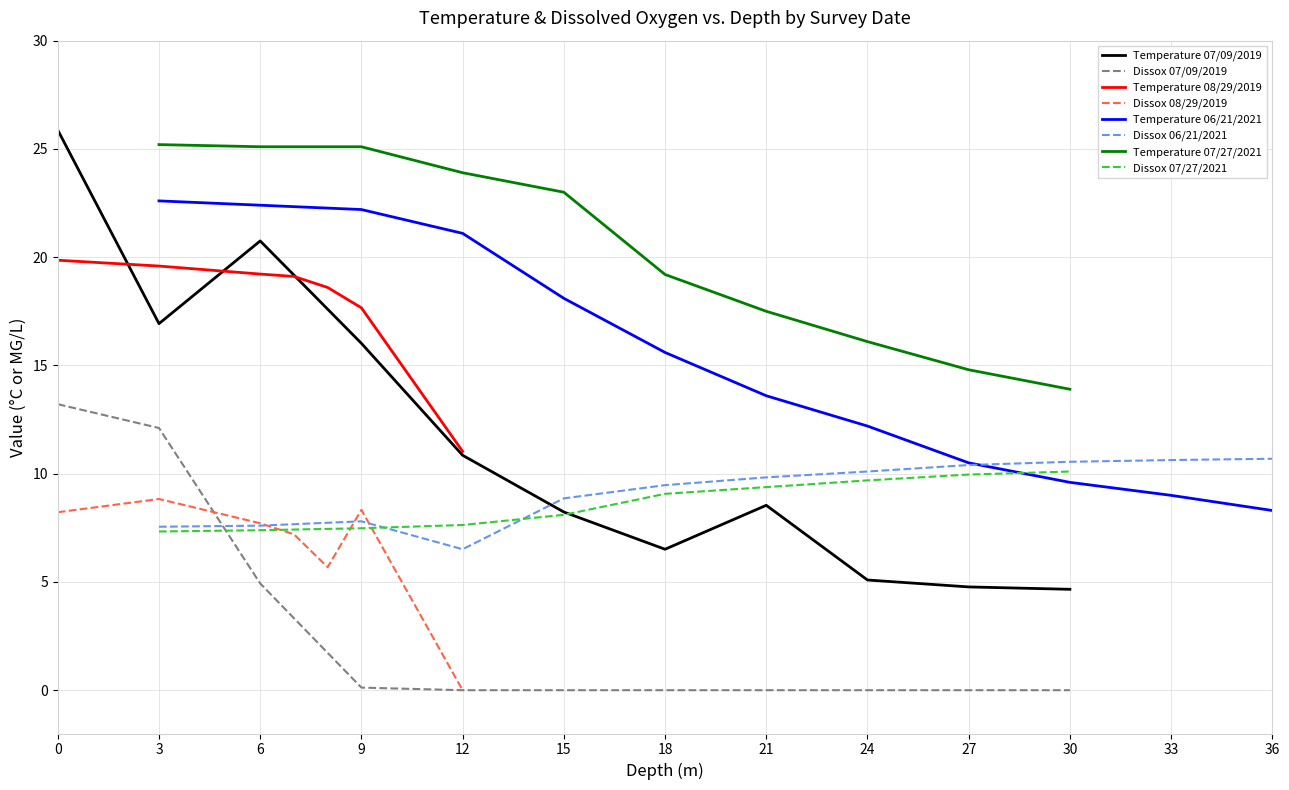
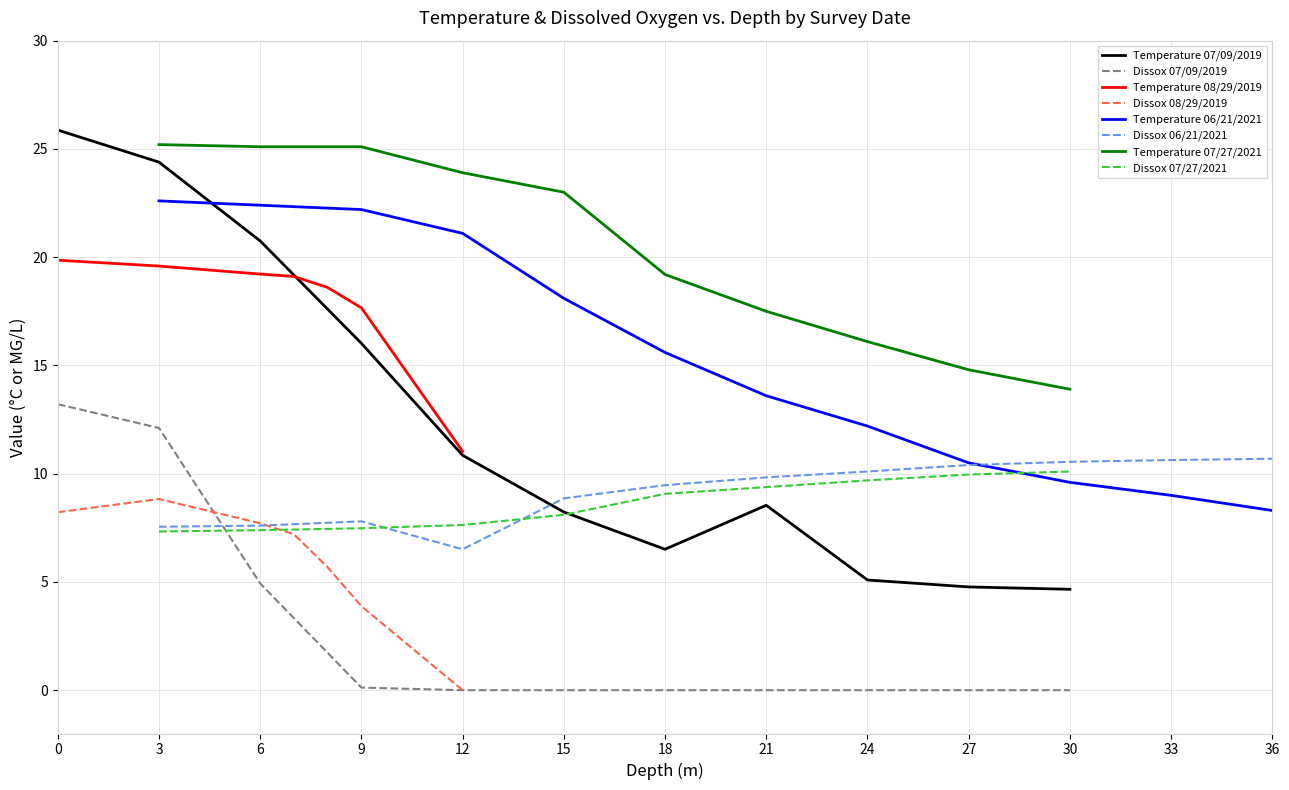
  {
    "Temperature 07/09/2019": {
      "0": 25.9,
-     "3": 16.9,
+     "3": 24.4,
      "6": 20.8,
      "9": 16.0,
      "12": 10.9,
      "15": 8.2,
      "18": 6.5,
      "21": 8.5,
      "24": 5.1,
      "27": 4.8,
      "30": 4.7
    },
    "Dissox 07/09/2019": {
      "0": 13.2,
      "3": 12.1,
      "6": 4.9,
      "9": 0.1,
      "15": 0.0,
      "18": 0.0,
      "21": 0.0,
      "24": 0.0,
      "27": 0.0,
      "30": 0.0
    },
    "Temperature 08/29/2019": {
      "0": 19.9,
      "3": 19.6,
      "6": 19.2,
      "9": 17.7,
      "12": 11.0
    },
    "Dissox 08/29/2019": {
      "0": 8.2,
      "3": 8.8,
-     "9": 8.3
+     "9": 3.9
    },
    "Temperature 06/21/2021": {
      "3": 22.6,
      "6": 22.4,
      "9": 22.2,
      "12": 21.1,
      "15": 18.1,
      "18": 15.6,
      "21": 13.6,
      "24": 12.2,
      "30": 9.6,
      "33": 9.0,
      "36": 8.3
    },
    "Dissox 06/21/2021": {
      "3": 7.6,
      "9": 7.8,
      "12": 6.5,
      "15": 8.9,
      "18": 9.5,
      "21": 9.8,
      "24": 10.1,
      "30": 10.6,
      "33": 10.6,
      "36": 10.7
    },
    "Temperature 07/27/2021": {
      "3": 25.2,
      "6": 25.1,
      "9": 25.1,
      "12": 23.9,
      "15": 23.0,
      "18": 19.2,
      "21": 17.5,
      "24": 16.1,
      "27": 14.8,
      "30": 13.9
    },
    "Dissox 07/27/2021": {
      "3": 7.3,
      "6": 7.4,
      "9": 7.5,
      "12": 7.6,
      "15": 8.1,
      "18": 9.1,
      "21": 9.4,
      "24": 9.7,
      "27": 10.0,
      "30": 10.1
    }
  }
